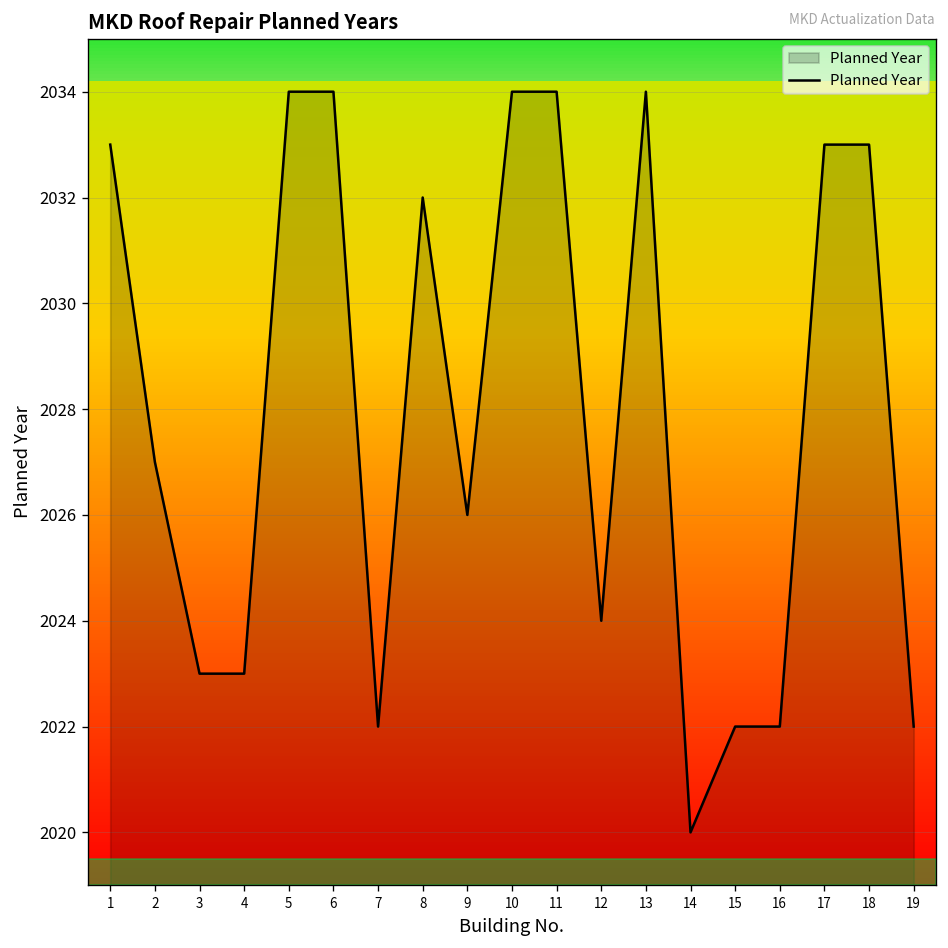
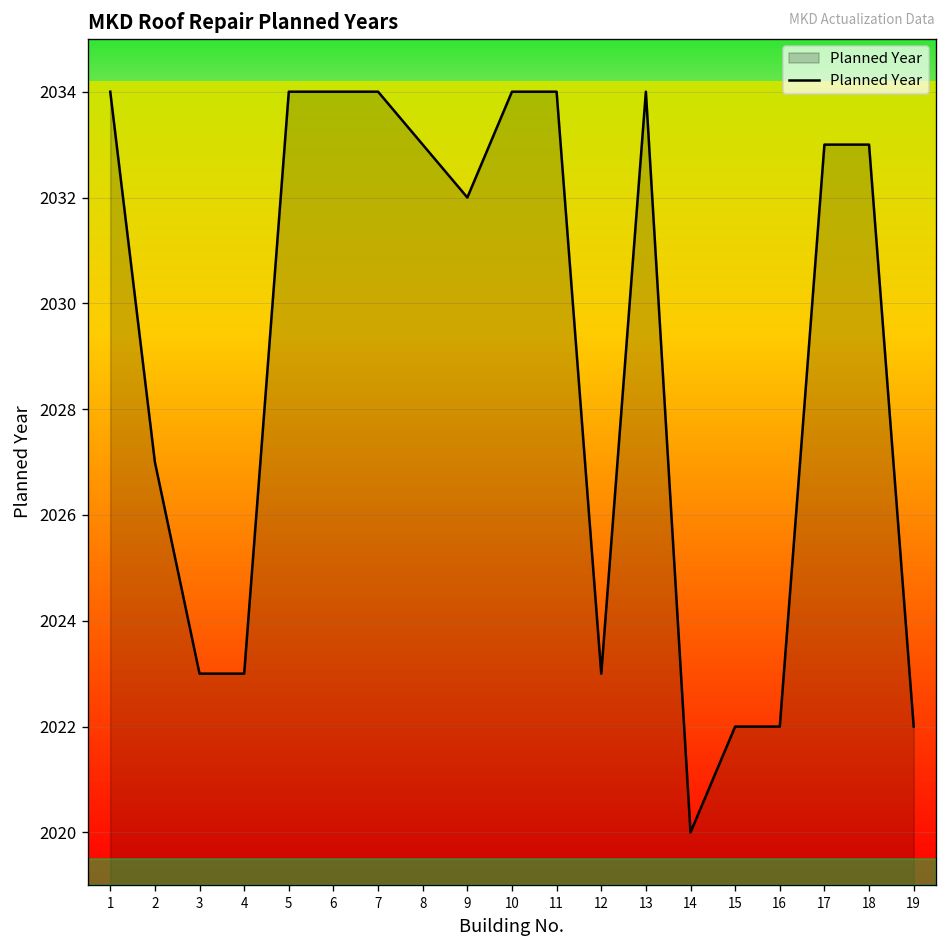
  {
-   "1": 2033,
+   "1": 2034,
    "2": 2027,
    "3": 2023,
    "4": 2023,
    "5": 2034,
    "6": 2034,
-   "7": 2022,
-   "8": 2032,
-   "9": 2026,
+   "7": 2034,
+   "8": 2033,
+   "9": 2032,
    "10": 2034,
    "11": 2034,
-   "12": 2024,
+   "12": 2023,
    "13": 2034,
    "14": 2020,
    "15": 2022,
    "16": 2022,
    "17": 2033,
    "18": 2033,
    "19": 2022
  }
